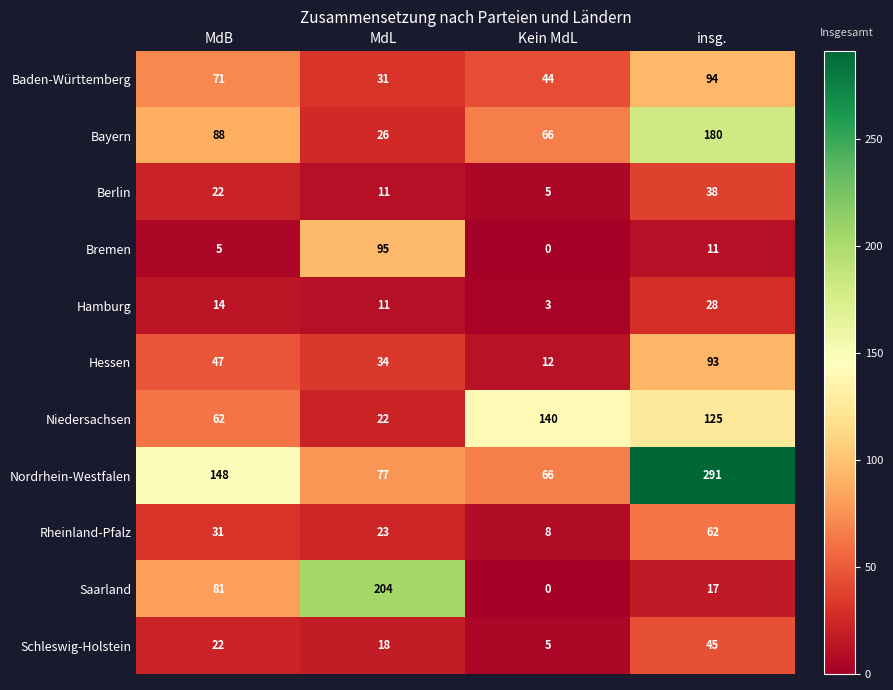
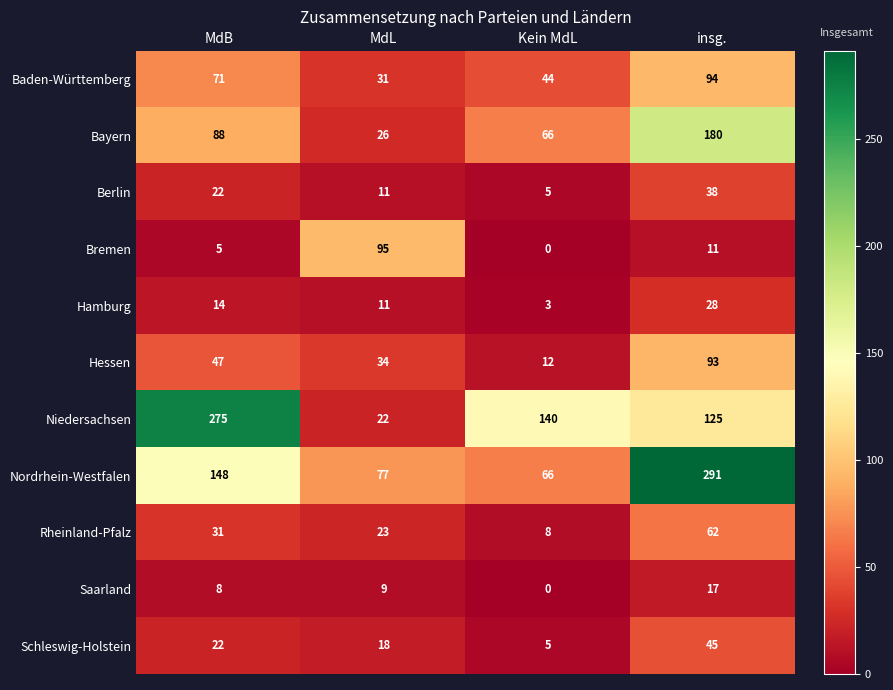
  {
    "Baden-Württemberg": {
      "MdB": 71,
      "MdL": 31,
      "Kein MdL": 44,
      "insg.": 94
    },
    "Bayern": {
      "MdB": 88,
      "MdL": 26,
      "Kein MdL": 66,
      "insg.": 180
    },
    "Berlin": {
      "MdB": 22,
      "MdL": 11,
      "Kein MdL": 5,
      "insg.": 38
    },
    "Bremen": {
      "MdB": 5,
      "MdL": 95,
      "Kein MdL": 0,
      "insg.": 11
    },
    "Hamburg": {
      "MdB": 14,
      "MdL": 11,
      "Kein MdL": 3,
      "insg.": 28
    },
    "Hessen": {
      "MdB": 47,
      "MdL": 34,
      "Kein MdL": 12,
      "insg.": 93
    },
    "Niedersachsen": {
-     "MdB": 62,
+     "MdB": 275,
      "MdL": 22,
      "Kein MdL": 140,
      "insg.": 125
    },
    "Nordrhein-Westfalen": {
      "MdB": 148,
      "MdL": 77,
      "Kein MdL": 66,
      "insg.": 291
    },
    "Rheinland-Pfalz": {
      "MdB": 31,
      "MdL": 23,
      "Kein MdL": 8,
      "insg.": 62
    },
    "Saarland": {
-     "MdB": 81,
-     "MdL": 204,
+     "MdB": 8,
+     "MdL": 9,
      "Kein MdL": 0,
      "insg.": 17
    },
    "Schleswig-Holstein": {
      "MdB": 22,
      "MdL": 18,
      "Kein MdL": 5,
      "insg.": 45
    }
  }
